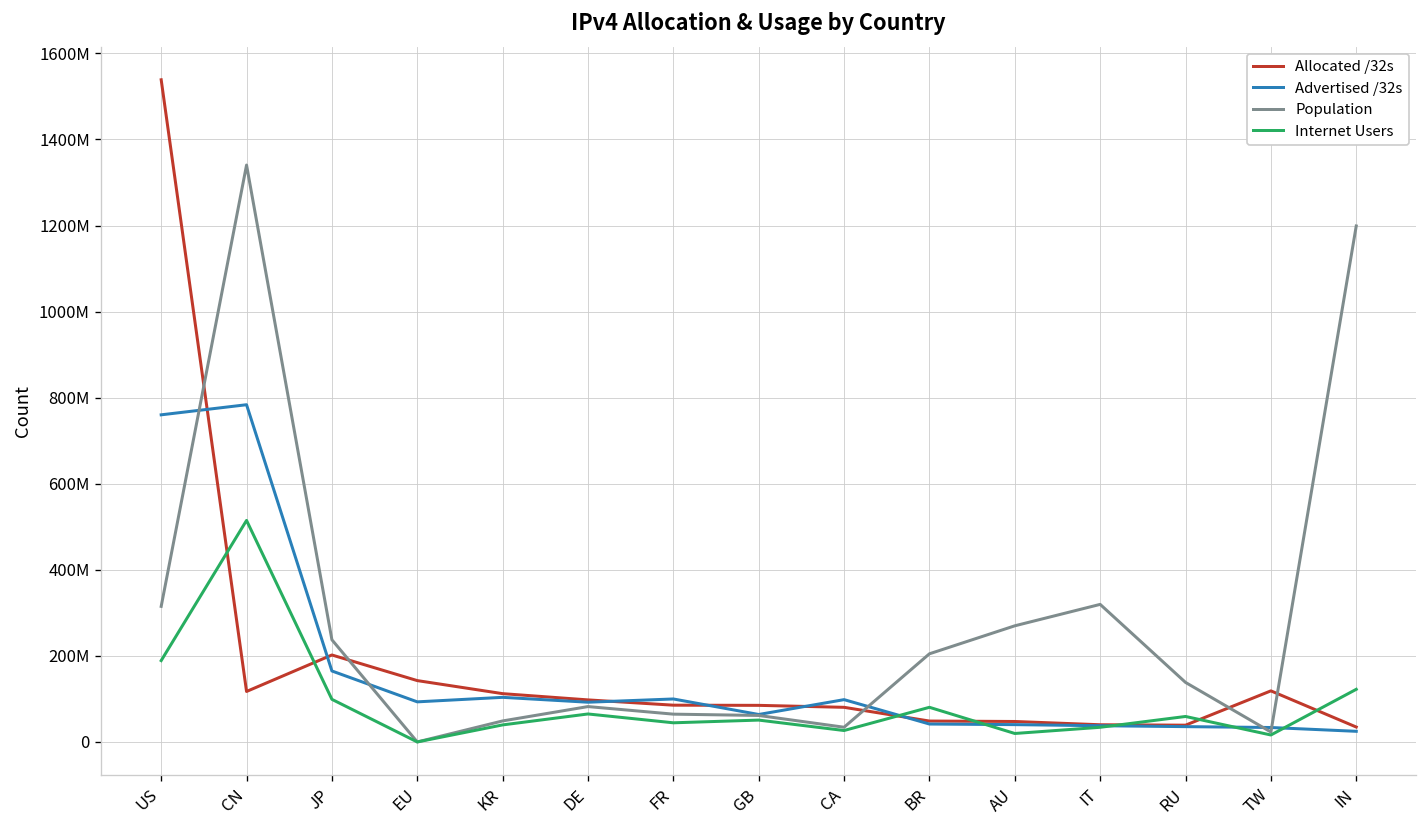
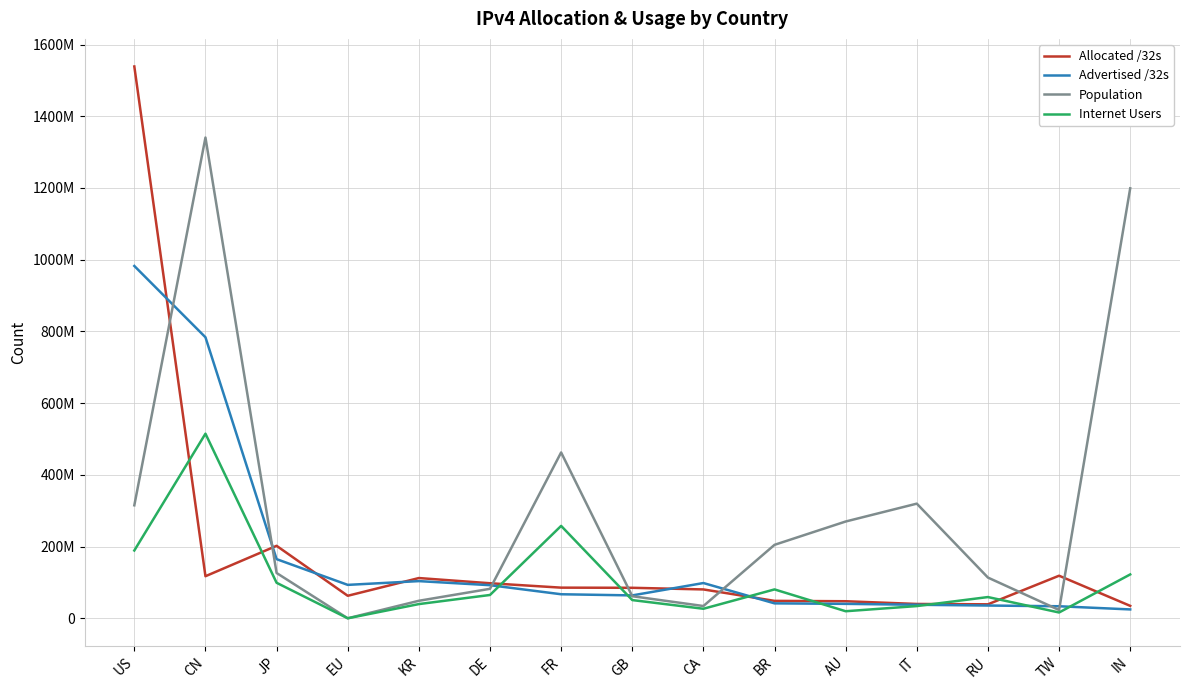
  {
    "Allocated /32s": {
      "US": 1540000000,
      "CN": 120000000,
      "JP": 200000000,
-     "EU": 140000000,
+     "EU": 60000000,
      "KR": 110000000,
      "FR": 90000000,
      "GB": 90000000,
      "CA": 80000000,
      "AU": 50000000,
      "TW": 120000000,
      "IN": 30000000
    },
    "Advertised /32s": {
-     "US": 760000000,
+     "US": 980000000,
      "CN": 780000000,
      "JP": 160000000,
      "EU": 90000000,
      "KR": 100000000,
-     "FR": 100000000,
+     "FR": 70000000,
      "CA": 100000000,
      "AU": 40000000,
      "TW": 30000000,
      "IN": 20000000
    },
    "Population": {
      "US": 320000000,
      "CN": 1340000000,
-     "JP": 240000000,
+     "JP": 130000000,
      "KR": 50000000,
      "DE": 80000000,
-     "FR": 60000000,
+     "FR": 460000000,
      "CA": 30000000,
      "BR": 200000000,
      "AU": 270000000,
      "IT": 320000000,
-     "RU": 140000000,
+     "RU": 110000000,
      "IN": 1200000000
    },
    "Internet Users": {
      "US": 190000000,
      "CN": 510000000,
      "JP": 100000000,
      "KR": 40000000,
      "DE": 70000000,
-     "FR": 40000000,
+     "FR": 260000000,
      "GB": 50000000,
      "CA": 30000000,
      "BR": 80000000,
      "AU": 20000000,
      "RU": 60000000,
      "IN": 120000000
    }
  }
